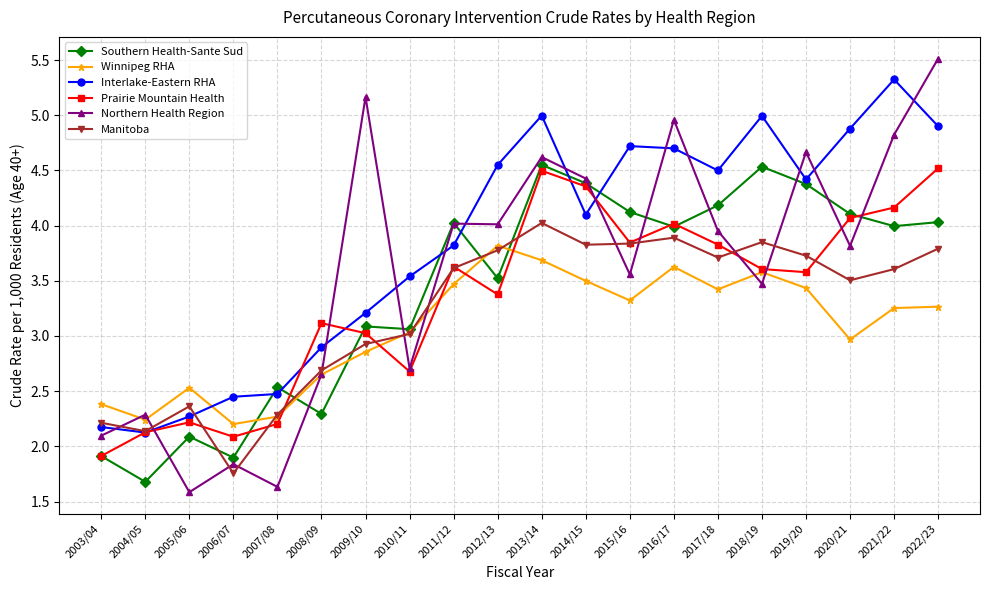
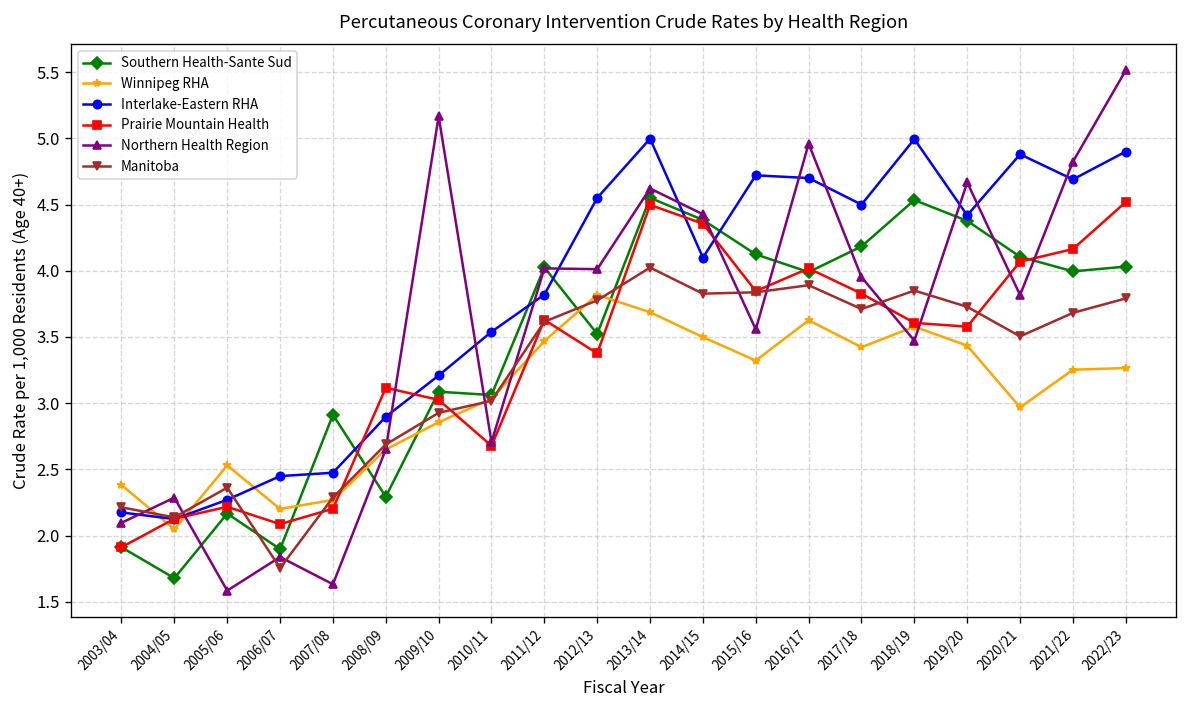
  {
    "Southern Health-Sante Sud": {
      "2004/05": 1.68,
-     "2005/06": 2.09,
+     "2005/06": 2.17,
      "2006/07": 1.90,
-     "2007/08": 2.54,
+     "2007/08": 2.91,
      "2008/09": 2.29,
      "2009/10": 3.09,
      "2010/11": 3.06,
      "2012/13": 3.52,
      "2013/14": 4.55,
      "2014/15": 4.38,
      "2015/16": 4.12,
      "2016/17": 3.99,
      "2017/18": 4.18,
      "2018/19": 4.53,
      "2019/20": 4.38,
      "2020/21": 4.11,
      "2021/22": 4.00,
      "2022/23": 4.03
    },
    "Winnipeg RHA": {
      "2003/04": 2.38,
-     "2004/05": 2.24,
+     "2004/05": 2.05,
      "2005/06": 2.53,
      "2006/07": 2.20,
      "2009/10": 2.86,
      "2011/12": 3.47,
      "2012/13": 3.82,
      "2013/14": 3.69,
      "2014/15": 3.50,
      "2015/16": 3.32,
      "2016/17": 3.63,
      "2017/18": 3.42,
      "2018/19": 3.58,
      "2019/20": 3.43,
      "2020/21": 2.97,
      "2021/22": 3.25,
      "2022/23": 3.27
    },
    "Interlake-Eastern RHA": {
      "2003/04": 2.18,
      "2005/06": 2.27,
      "2006/07": 2.45,
      "2007/08": 2.47,
      "2008/09": 2.90,
      "2009/10": 3.21,
      "2010/11": 3.54,
      "2011/12": 3.82,
      "2012/13": 4.55,
      "2013/14": 5.00,
      "2014/15": 4.10,
      "2015/16": 4.72,
      "2016/17": 4.70,
      "2017/18": 4.50,
      "2018/19": 4.99,
      "2019/20": 4.42,
      "2020/21": 4.88,
-     "2021/22": 5.32,
+     "2021/22": 4.69,
      "2022/23": 4.90
    },
    "Prairie Mountain Health": {
      "2005/06": 2.22,
      "2006/07": 2.09,
      "2007/08": 2.20,
      "2008/09": 3.12,
      "2009/10": 3.03,
      "2010/11": 2.68,
      "2012/13": 3.38,
      "2013/14": 4.50,
      "2014/15": 4.36,
      "2016/17": 4.02,
      "2017/18": 3.83,
      "2018/19": 3.61,
      "2019/20": 3.58,
      "2020/21": 4.07,
      "2021/22": 4.16,
      "2022/23": 4.52
    },
    "Northern Health Region": {
      "2003/04": 2.10,
      "2004/05": 2.29,
      "2005/06": 1.58,
      "2006/07": 1.84,
      "2007/08": 1.63,
      "2009/10": 5.17,
      "2010/11": 2.71,
      "2012/13": 4.01,
      "2013/14": 4.62,
      "2014/15": 4.43,
      "2015/16": 3.56,
      "2016/17": 4.96,
      "2017/18": 3.95,
      "2018/19": 3.47,
      "2019/20": 4.67,
      "2020/21": 3.82,
      "2021/22": 4.82,
      "2022/23": 5.51
    },
    "Manitoba": {
      "2003/04": 2.21,
      "2005/06": 2.36,
      "2006/07": 1.76,
      "2008/09": 2.69,
      "2009/10": 2.93,
      "2012/13": 3.78,
      "2013/14": 4.02,
      "2014/15": 3.83,
      "2016/17": 3.89,
      "2017/18": 3.71,
      "2018/19": 3.85,
      "2019/20": 3.73,
      "2020/21": 3.50,
-     "2021/22": 3.61,
+     "2021/22": 3.68,
      "2022/23": 3.79
    }
  }
